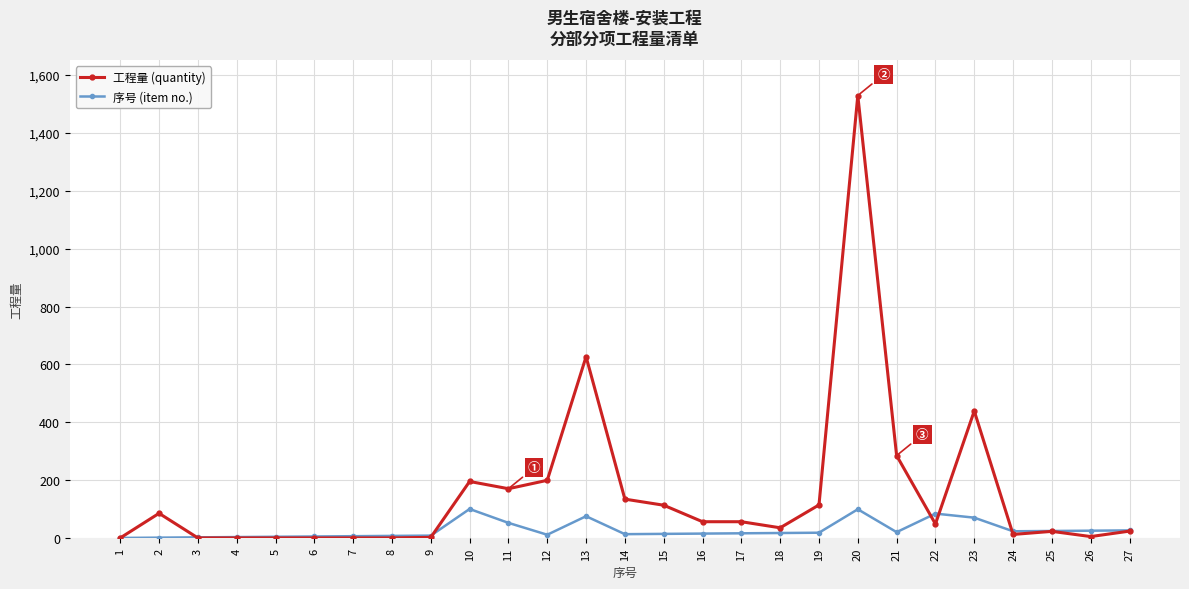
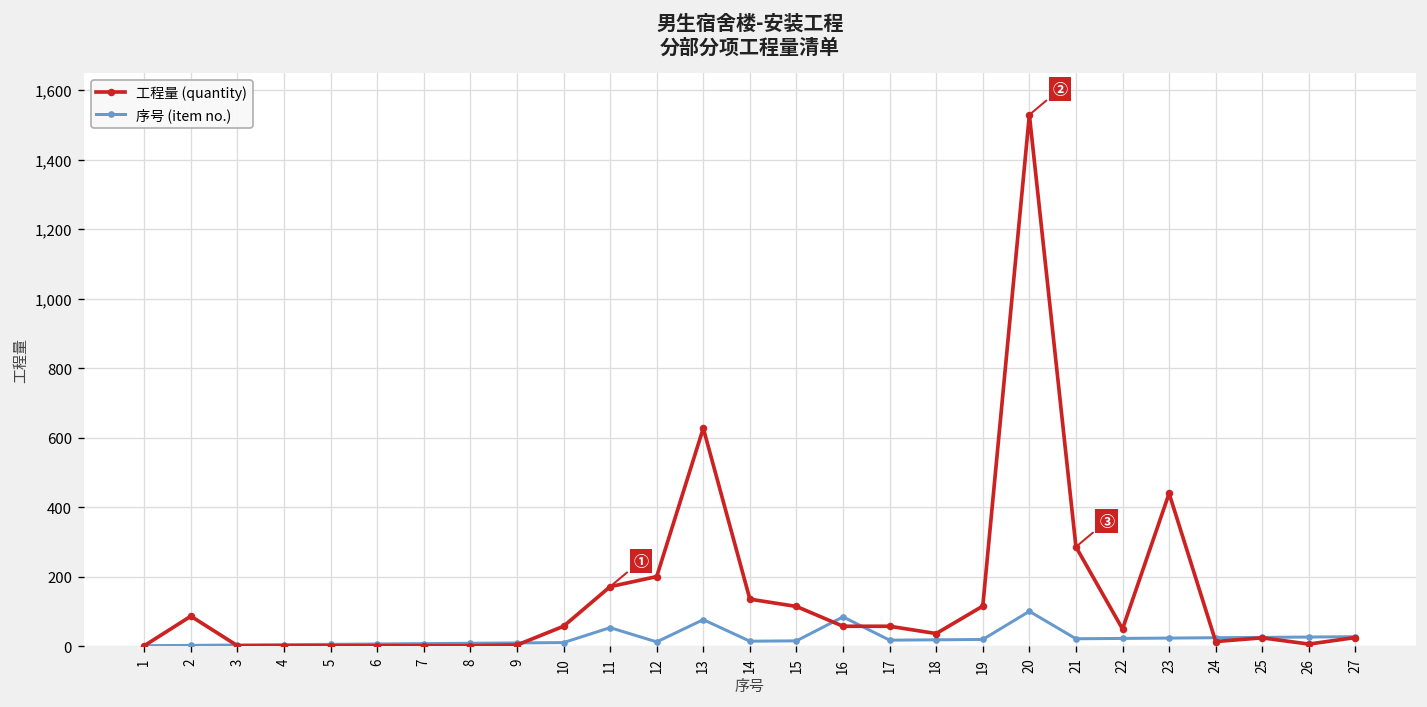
  {
    "工程量 (quantity)": {
      "2": "90",
-     "10": "200",
+     "10": "60",
      "11": "170",
      "12": "200",
      "13": "630",
      "14": "140",
      "15": "110",
      "16": "60",
      "17": "60",
      "18": "40",
      "19": "120",
      "20": "1,530",
      "21": "290",
      "22": "50",
      "23": "440",
      "24": "10",
      "26": "10"
    },
    "序号 (item no.)": {
      "2": "0",
-     "10": "100",
+     "10": "10",
      "11": "50",
      "12": "10",
      "13": "80",
      "14": "10",
      "15": "20",
-     "16": "20",
+     "16": "80",
      "17": "20",
      "18": "20",
      "19": "20",
      "20": "100",
      "21": "20",
-     "22": "90",
-     "23": "70",
+     "22": "20",
+     "23": "20",
      "24": "20",
      "26": "30"
    }
  }
